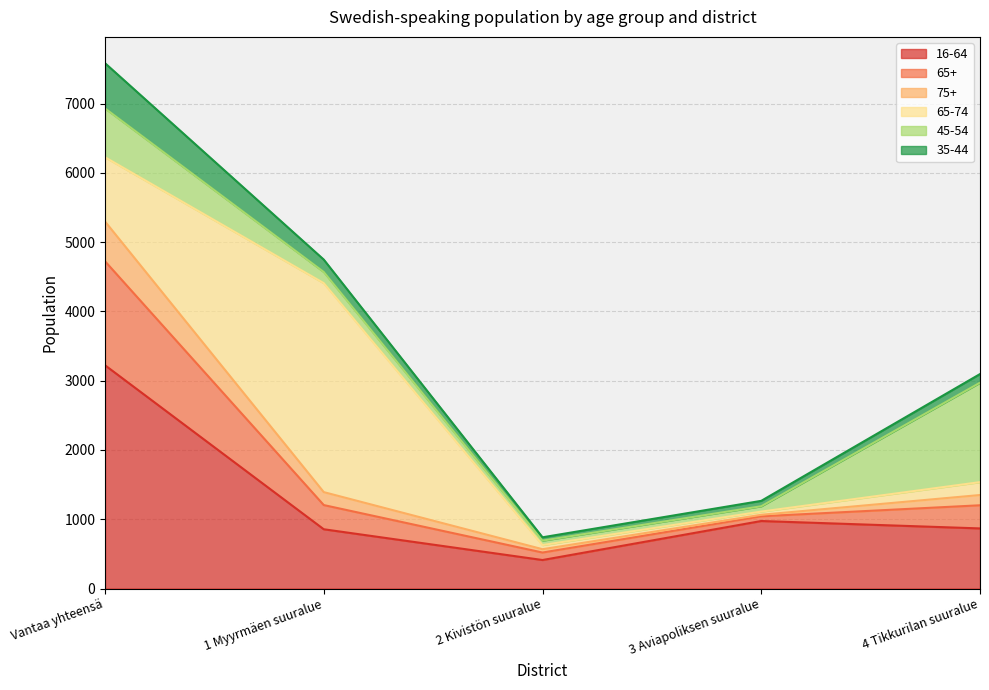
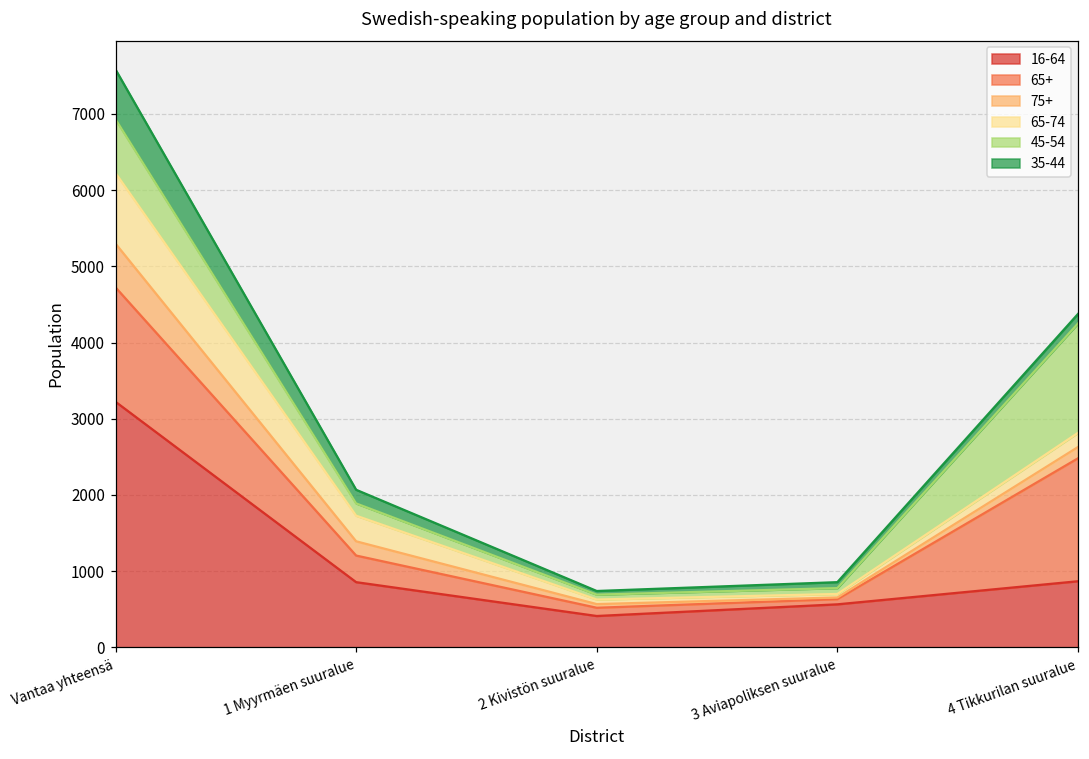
  {
    "16-64": {
      "Vantaa yhteensä": 3200,
      "1 Myyrmäen suuralue": 900,
      "2 Kivistön suuralue": 400,
-     "3 Aviapoliksen suuralue": 1000,
+     "3 Aviapoliksen suuralue": 600,
      "4 Tikkurilan suuralue": 900
    },
    "65+": {
      "Vantaa yhteensä": 1500,
      "1 Myyrmäen suuralue": 300,
      "2 Kivistön suuralue": 100,
-     "4 Tikkurilan suuralue": 300
+     "4 Tikkurilan suuralue": 1600
    },
    "75+": {
      "Vantaa yhteensä": 600,
      "1 Myyrmäen suuralue": 200,
      "2 Kivistön suuralue": 0,
      "4 Tikkurilan suuralue": 100
    },
    "65-74": {
      "Vantaa yhteensä": 900,
-     "1 Myyrmäen suuralue": 3000,
+     "1 Myyrmäen suuralue": 300,
      "2 Kivistön suuralue": 100,
      "3 Aviapoliksen suuralue": 0,
      "4 Tikkurilan suuralue": 200
    },
    "45-54": {
      "Vantaa yhteensä": 700,
      "1 Myyrmäen suuralue": 200,
      "2 Kivistön suuralue": 100,
      "3 Aviapoliksen suuralue": 100,
      "4 Tikkurilan suuralue": 1400
    },
    "35-44": {
      "Vantaa yhteensä": 700,
      "1 Myyrmäen suuralue": 200,
      "2 Kivistön suuralue": 0,
      "3 Aviapoliksen suuralue": 100,
      "4 Tikkurilan suuralue": 100
    }
  }
